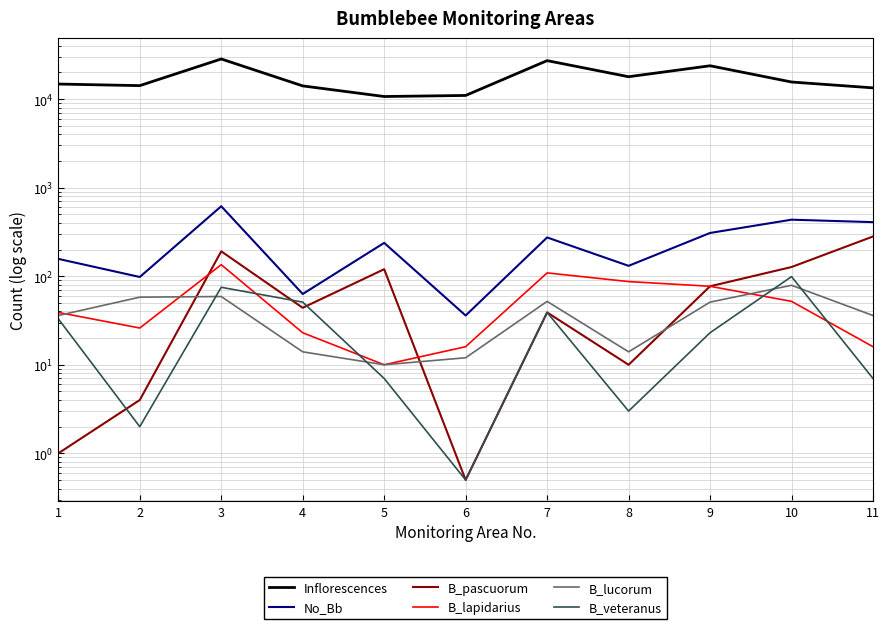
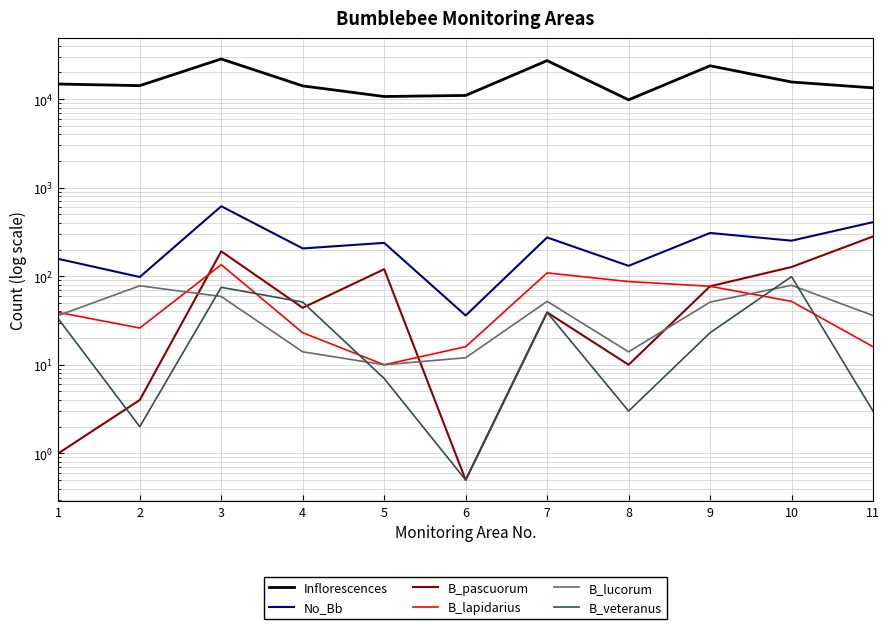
  {
    "Inflorescences": {
      "1": 15000,
      "2": 14000,
      "3": 28000,
      "4": 14000,
      "5": 11000,
      "6": 11000,
      "7": 27000,
-     "8": 18000,
+     "8": 10000,
      "9": 24000,
      "10": 16000,
      "11": 13000
    },
    "No_Bb": {
      "1": 160,
      "2": 100,
      "3": 600,
-     "4": 60,
+     "4": 210,
      "5": 240,
      "6": 36,
      "7": 270,
      "8": 130,
      "9": 310,
-     "10": 400,
+     "10": 250,
      "11": 400
    },
    "B_pascuorum": {
      "1": 1,
      "2": 4,
      "3": 190,
      "4": 40,
      "5": 120,
      "8": 10,
      "10": 130,
      "11": 280
    },
    "B_lapidarius": {
      "1": 40,
      "2": 26,
      "3": 140,
      "4": 23,
      "6": 16,
      "7": 110,
      "8": 90,
      "10": 50,
      "11": 16
    },
    "B_lucorum": {
      "1": 36,
-     "2": 60,
+     "2": 80,
      "3": 60,
      "4": 14,
      "6": 12,
      "7": 50,
      "8": 14,
      "9": 50,
      "10": 80,
      "11": 36
    },
    "B_veteranus": {
      "1": 33,
      "2": 2,
      "3": 80,
      "4": 50,
      "5": 7,
      "8": 3,
      "9": 23,
      "10": 100,
-     "11": 7
+     "11": 3
    }
  }
